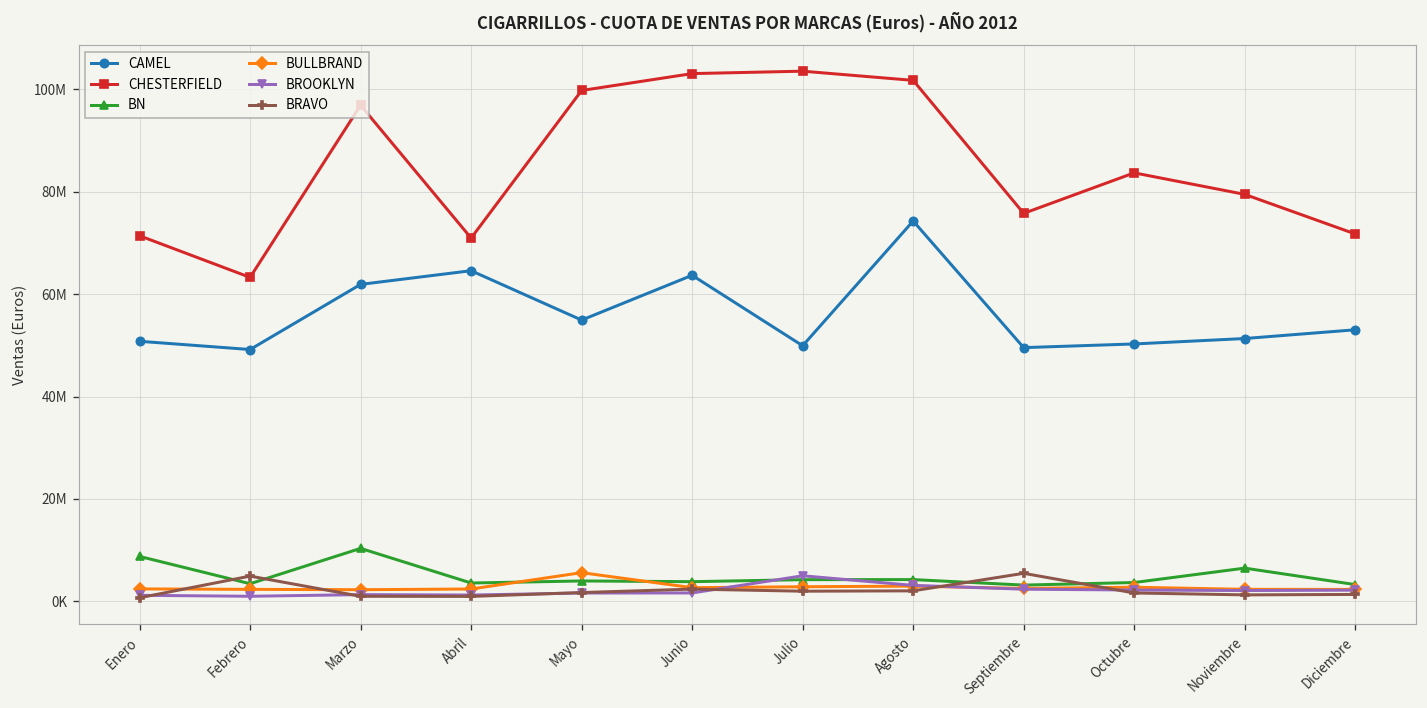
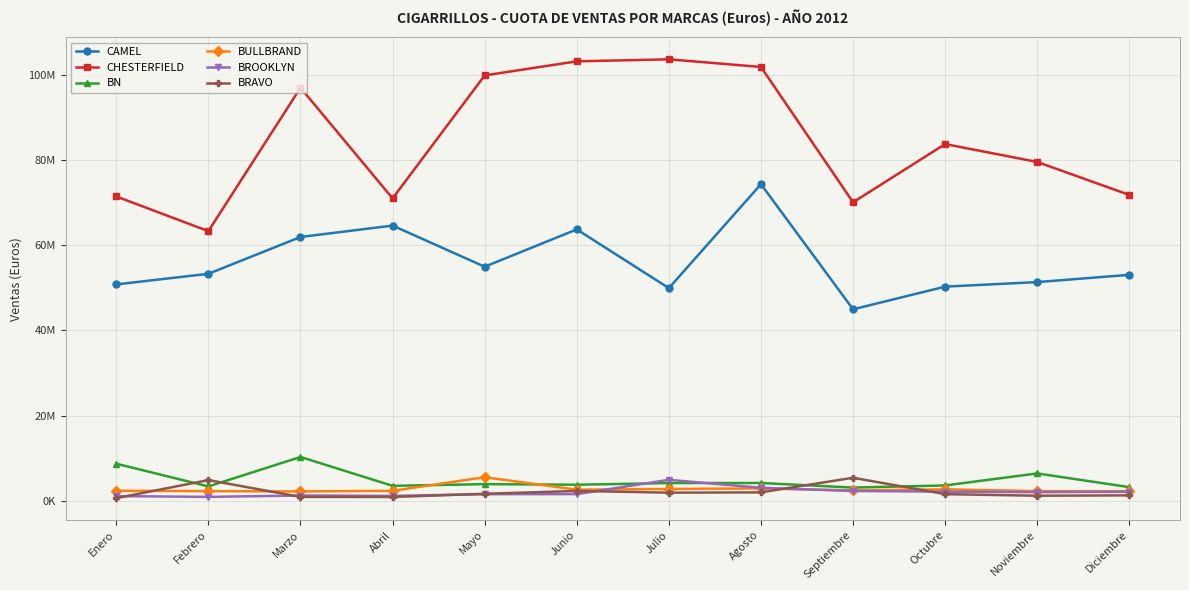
  {
    "CAMEL": {
      "Enero": 51000000,
-     "Febrero": 49000000,
+     "Febrero": 53000000,
      "Marzo": 62000000,
      "Abril": 65000000,
      "Mayo": 55000000,
      "Junio": 64000000,
      "Julio": 50000000,
      "Agosto": 74000000,
-     "Septiembre": 50000000,
+     "Septiembre": 45000000,
      "Octubre": 50000000,
      "Noviembre": 51000000,
      "Diciembre": 53000000
    },
    "CHESTERFIELD": {
      "Enero": 71000000,
      "Febrero": 63000000,
      "Abril": 71000000,
      "Mayo": 100000000,
      "Junio": 103000000,
      "Julio": 104000000,
      "Agosto": 102000000,
-     "Septiembre": 76000000,
+     "Septiembre": 70000000,
      "Octubre": 84000000,
      "Noviembre": 80000000,
      "Diciembre": 72000000
    },
    "BN": {
      "Enero": 9000000,
      "Febrero": 3000000,
      "Marzo": 10000000,
      "Abril": 4000000,
      "Mayo": 4000000,
      "Junio": 4000000,
      "Julio": 4000000,
      "Agosto": 4000000,
      "Septiembre": 3000000,
      "Octubre": 4000000,
      "Noviembre": 6000000,
      "Diciembre": 3000000
    },
    "BULLBRAND": {
      "Enero": 2000000,
      "Febrero": 2000000,
      "Marzo": 2000000,
      "Abril": 2000000,
      "Mayo": 6000000,
      "Julio": 3000000
    },
    "BROOKLYN": {
      "Febrero": 1000000,
      "Junio": 2000000,
      "Julio": 5000000
    },
    "BRAVO": {
      "Febrero": 5000000,
      "Julio": 2000000,
      "Agosto": 2000000,
      "Septiembre": 5000000,
      "Noviembre": 1000000,
      "Diciembre": 1000000
    }
  }
